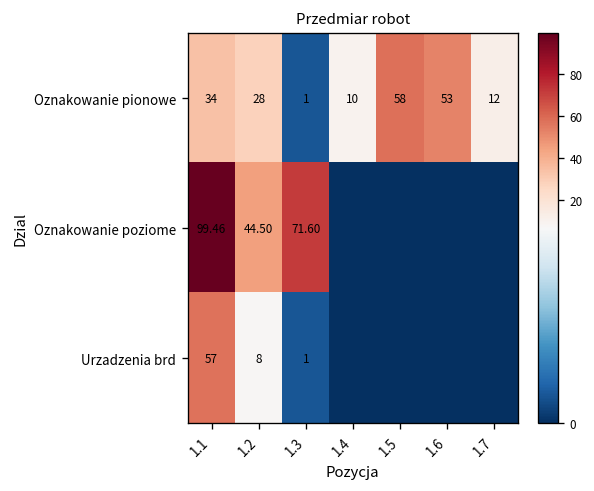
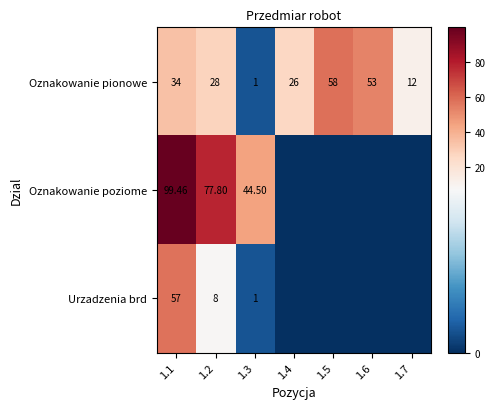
  {
    "Oznakowanie pionowe": {
      "1.1": 34,
      "1.2": 28,
      "1.3": 1,
-     "1.4": 10,
+     "1.4": 26,
      "1.5": 58,
      "1.6": 53,
      "1.7": 12
    },
    "Oznakowanie poziome": {
      "1.1": 99.46,
-     "1.2": 44.50,
-     "1.3": 71.60
+     "1.2": 77.80,
+     "1.3": 44.50
    },
    "Urzadzenia brd": {
      "1.1": 57,
      "1.2": 8,
      "1.3": 1
    }
  }
